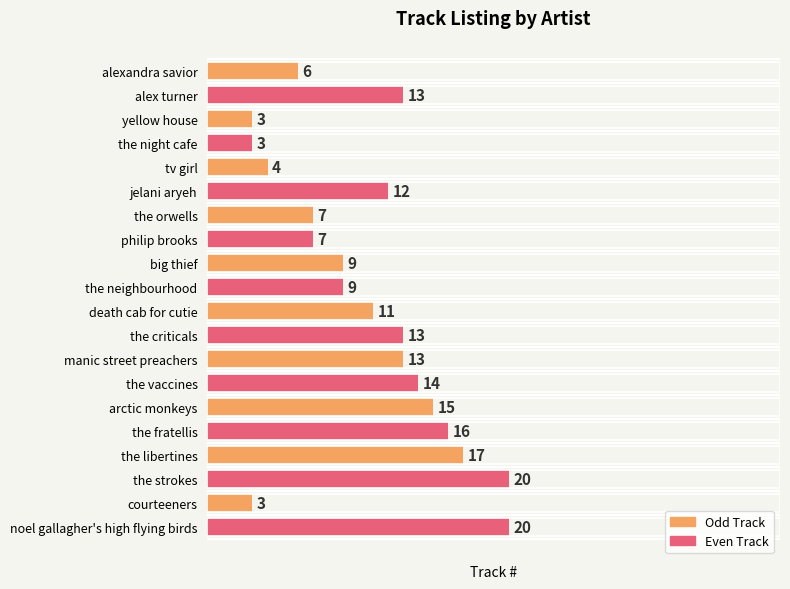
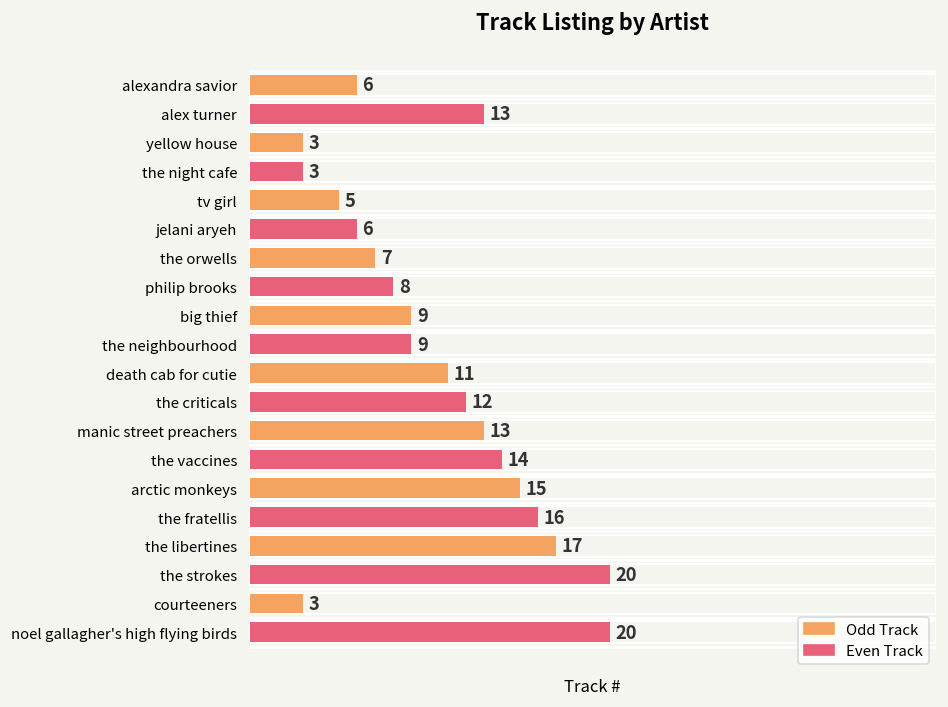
  {
    "alexandra savior": 6,
    "alex turner": 13,
    "yellow house": 3,
    "the night cafe": 3,
-   "tv girl": 4,
-   "jelani aryeh": 12,
+   "tv girl": 5,
+   "jelani aryeh": 6,
    "the orwells": 7,
-   "philip brooks": 7,
+   "philip brooks": 8,
    "big thief": 9,
    "the neighbourhood": 9,
    "death cab for cutie": 11,
-   "the criticals": 13,
+   "the criticals": 12,
    "manic street preachers": 13,
    "the vaccines": 14,
    "arctic monkeys": 15,
    "the fratellis": 16,
    "the libertines": 17,
    "the strokes": 20,
    "courteeners": 3,
    "noel gallagher's high flying birds": 20
  }
